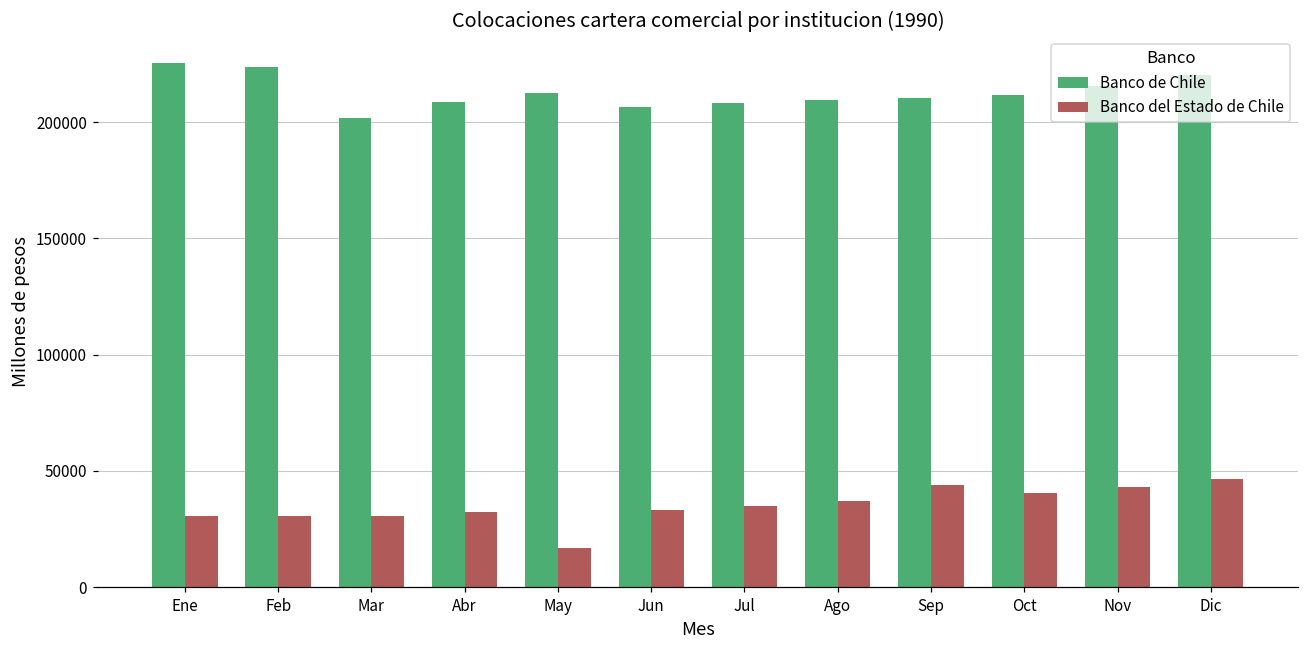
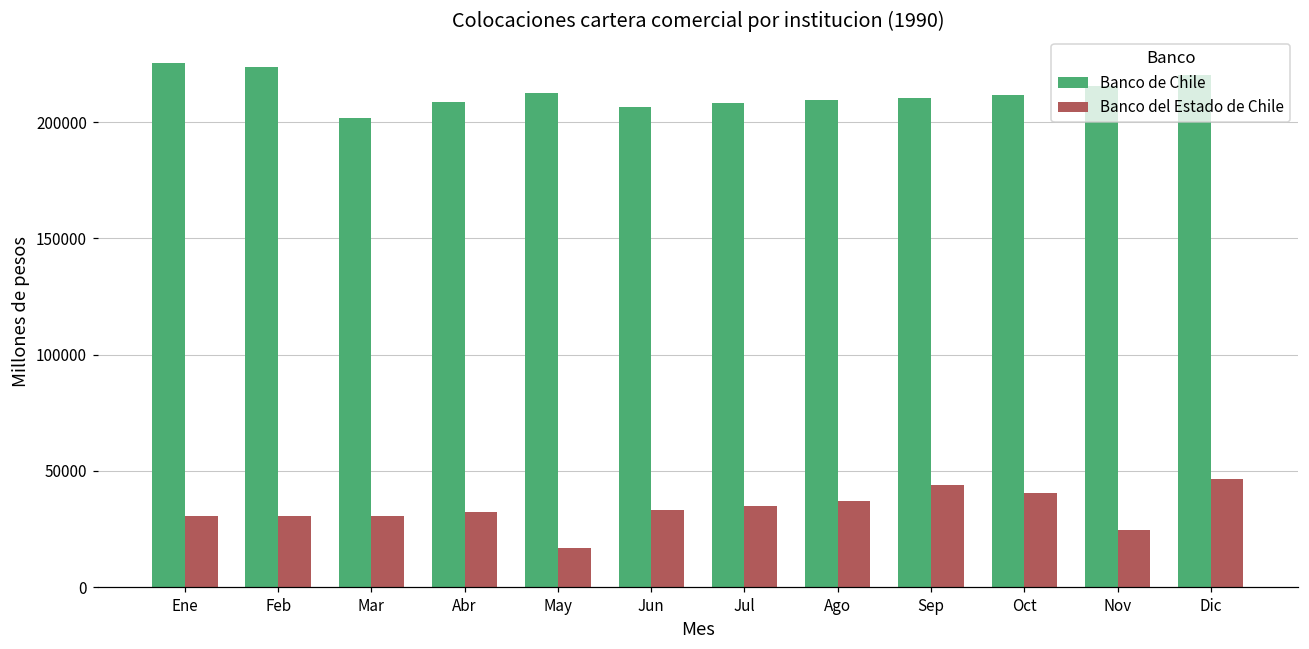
  {
    "Banco de Chile": {
      "Ene": 226000,
      "Feb": 224000,
      "Mar": 202000,
      "Abr": 208000,
      "May": 212000,
      "Jun": 206000,
      "Jul": 208000,
      "Ago": 209000,
      "Sep": 210000,
      "Oct": 212000
    },
    "Banco del Estado de Chile": {
      "Ene": 30000,
      "Feb": 31000,
      "Mar": 31000,
      "Abr": 32000,
      "May": 17000,
      "Jun": 33000,
      "Jul": 35000,
      "Ago": 37000,
      "Sep": 44000,
      "Oct": 40000,
-     "Nov": 43000,
+     "Nov": 25000,
      "Dic": 46000
    }
  }
